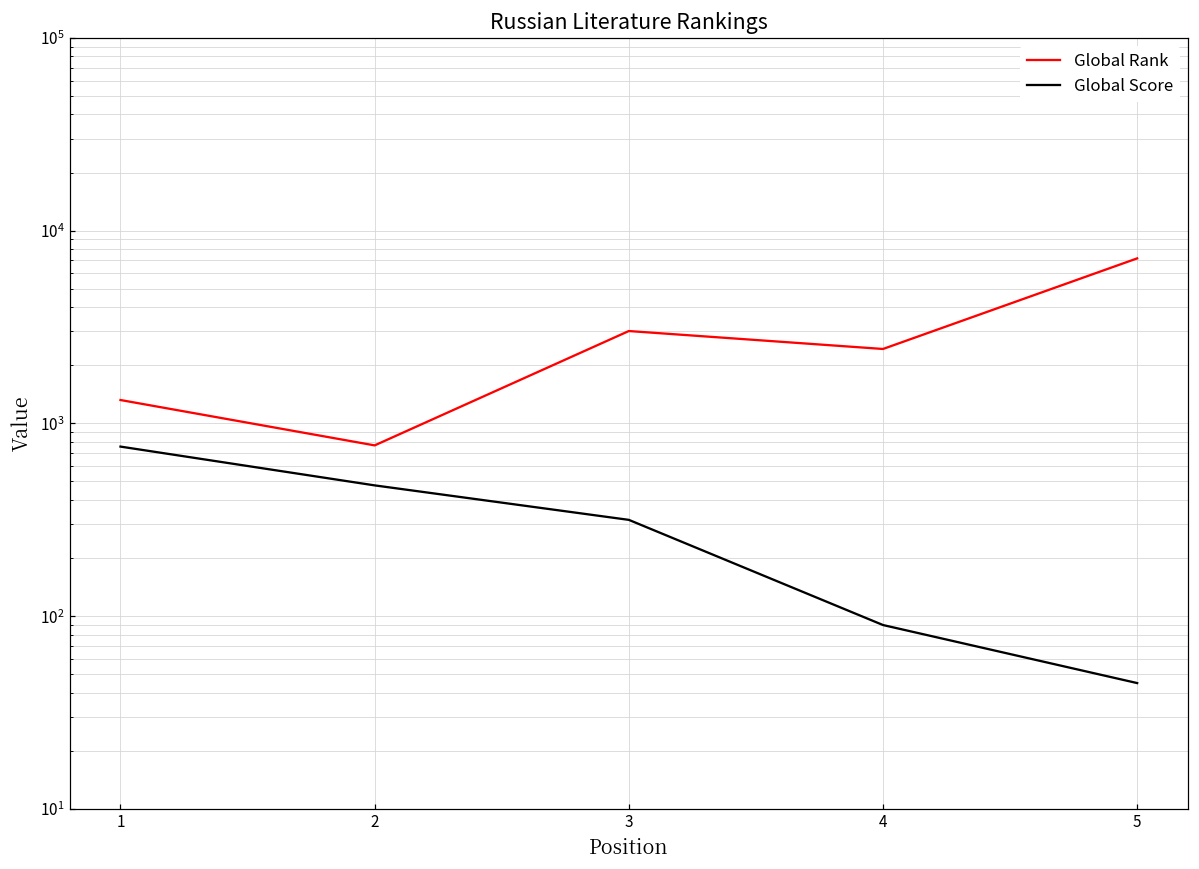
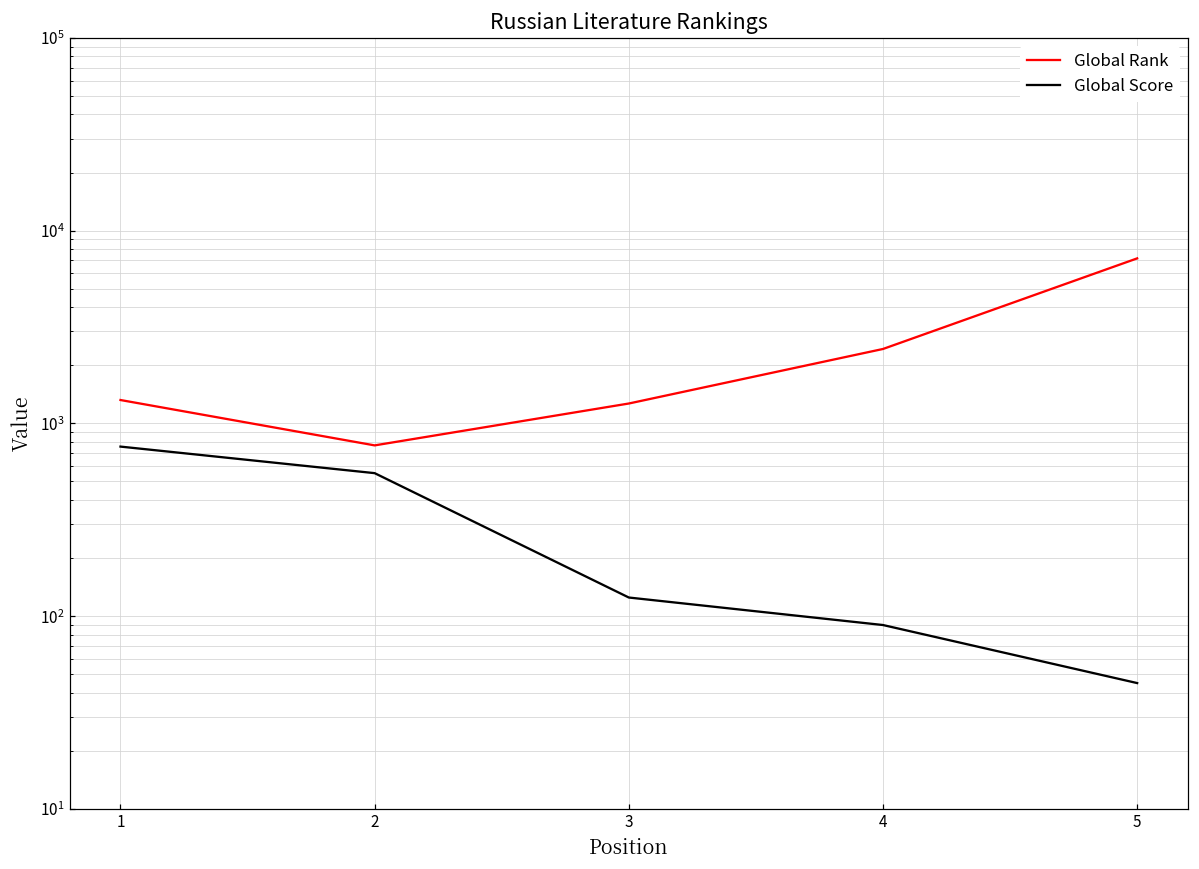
  {
    "Global Rank": {
      "1": 1300,
      "2": 800,
-     "3": 3000,
+     "3": 1300,
      "4": 2400,
      "5": 7200
    },
    "Global Score": {
      "1": 760,
-     "2": 480,
-     "3": 320,
+     "2": 550,
+     "3": 130,
      "4": 90,
      "5": 45
    }
  }
